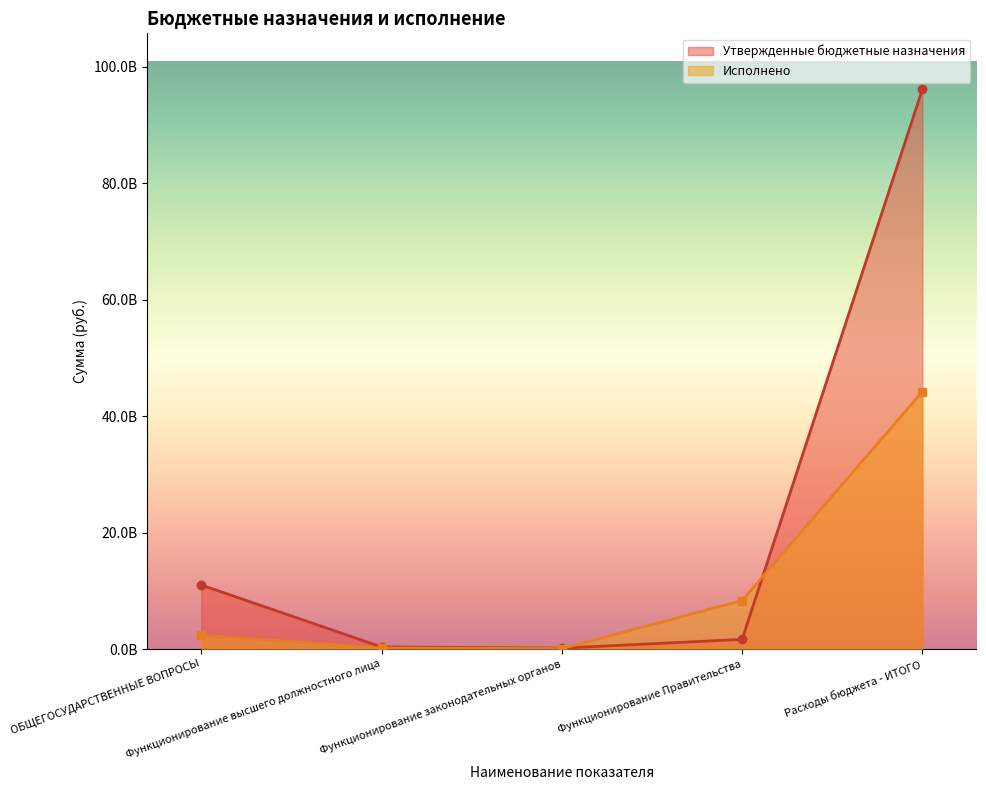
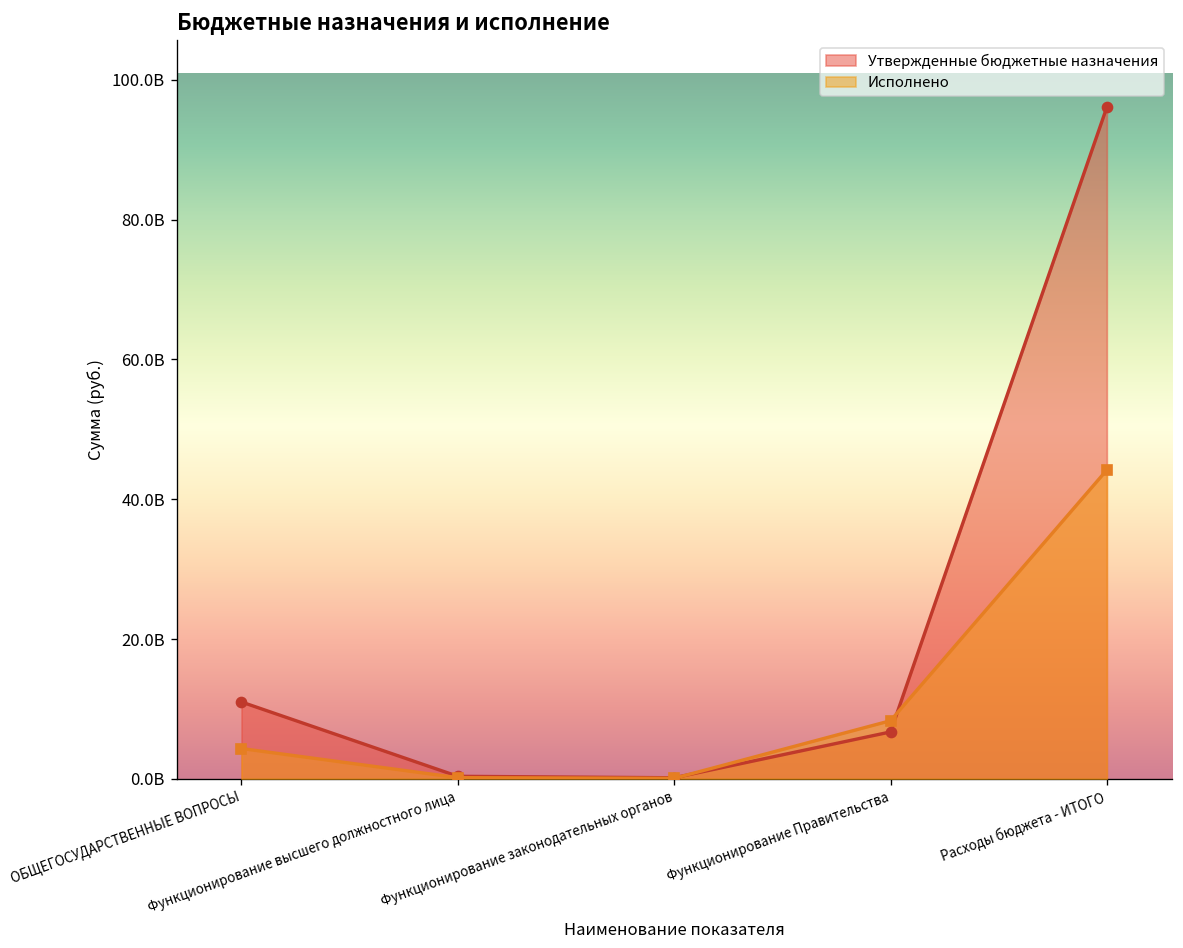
  {
    "Утвержденные бюджетные назначения": {
      "ОБЩЕГОСУДАРСТВЕННЫЕ ВОПРОСЫ": 11000000000,
-     "Функционирование Правительства": 2000000000,
+     "Функционирование Правительства": 7000000000,
      "Расходы бюджета - ИТОГО": 96000000000
    },
    "Исполнено": {
-     "ОБЩЕГОСУДАРСТВЕННЫЕ ВОПРОСЫ": 2000000000,
+     "ОБЩЕГОСУДАРСТВЕННЫЕ ВОПРОСЫ": 4000000000,
      "Функционирование Правительства": 8000000000,
      "Расходы бюджета - ИТОГО": 44000000000
    }
  }
